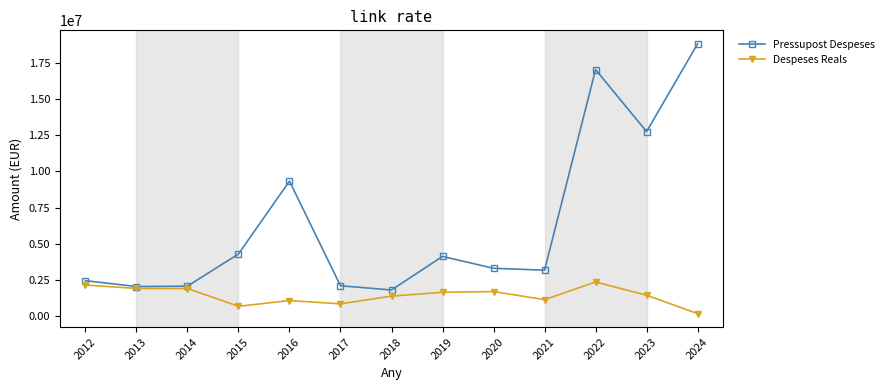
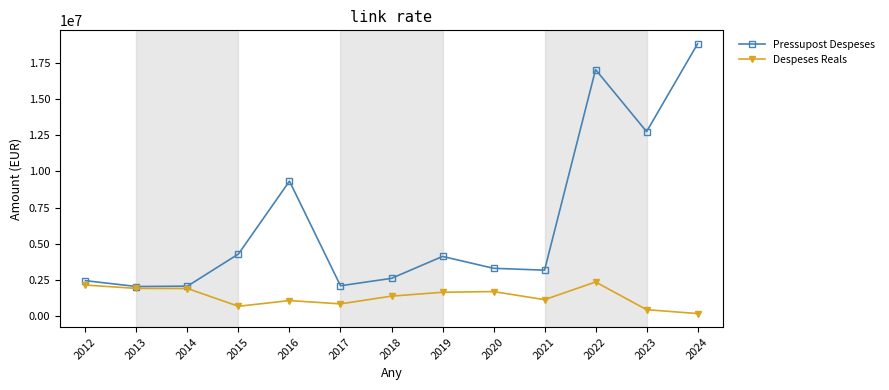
  {
    "Pressupost Despeses": {
      "2012": 2500000,
      "2015": 4300000,
      "2016": 9300000,
      "2017": 2100000,
-     "2018": 1800000,
+     "2018": 2600000,
      "2019": 4100000,
      "2020": 3300000,
      "2021": 3200000,
      "2022": 17000000,
      "2023": 12700000,
      "2024": 18800000
    },
    "Despeses Reals": {
      "2012": 2100000,
      "2015": 700000,
      "2016": 1100000,
      "2017": 900000,
      "2018": 1400000,
      "2019": 1700000,
      "2020": 1700000,
      "2021": 1100000,
      "2022": 2400000,
-     "2023": 1400000,
+     "2023": 500000,
      "2024": 200000
    }
  }
